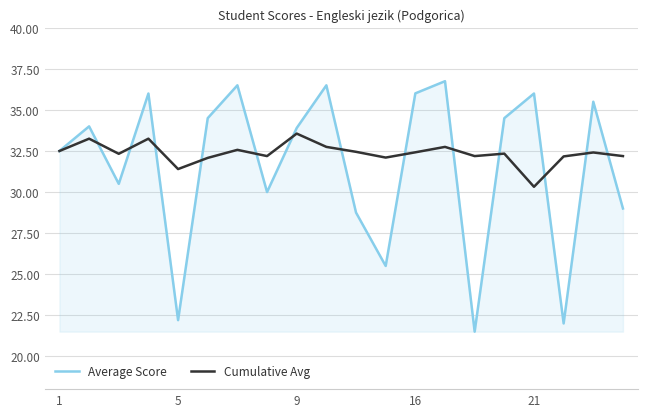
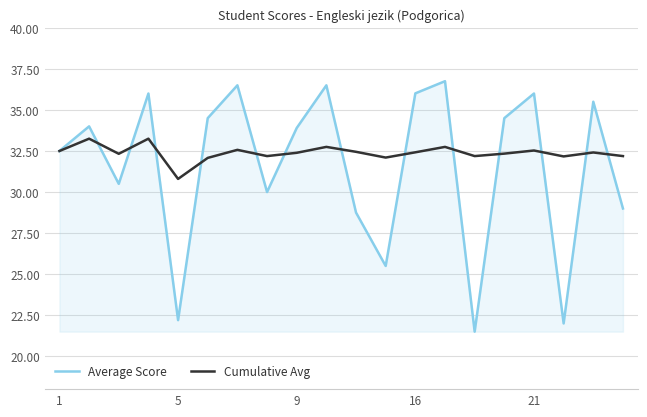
  {
    "Average Score": {
      "5": 22.2,
      "9": 33.9,
      "16": 36.0,
      "21": 36.0
    },
    "Cumulative Avg": {
-     "5": 31.4,
-     "9": 33.6,
+     "5": 30.8,
+     "9": 32.4,
      "16": 32.4,
-     "21": 30.3
+     "21": 32.5
    }
  }
